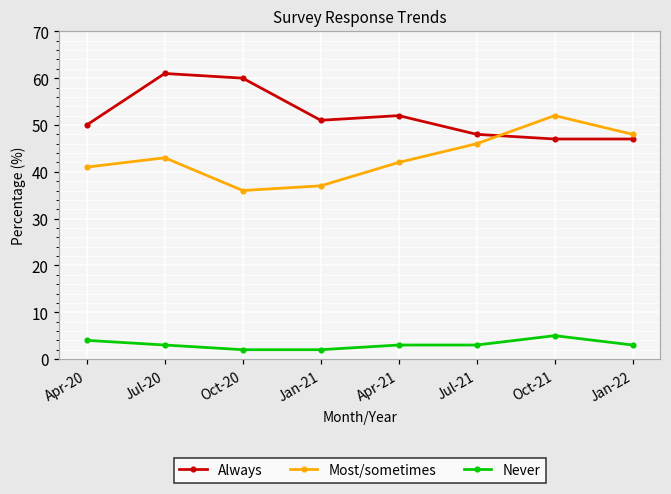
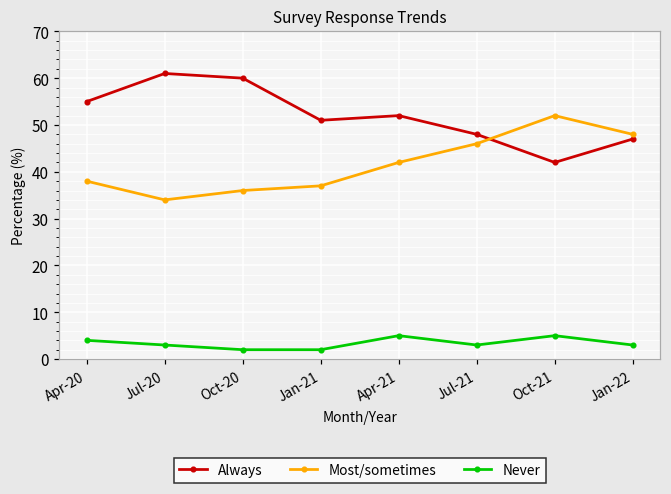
  {
    "Always": {
-     "Apr-20": 50,
+     "Apr-20": 55,
      "Jul-20": 61,
      "Oct-20": 60,
      "Jan-21": 51,
      "Apr-21": 52,
      "Jul-21": 48,
-     "Oct-21": 47,
+     "Oct-21": 42,
      "Jan-22": 47
    },
    "Most/sometimes": {
-     "Apr-20": 41,
-     "Jul-20": 43,
+     "Apr-20": 38,
+     "Jul-20": 34,
      "Oct-20": 36,
      "Jan-21": 37,
      "Apr-21": 42,
      "Jul-21": 46,
      "Oct-21": 52,
      "Jan-22": 48
    },
    "Never": {
      "Apr-20": 4,
      "Jul-20": 3,
      "Oct-20": 2,
      "Jan-21": 2,
-     "Apr-21": 3,
+     "Apr-21": 5,
      "Jul-21": 3,
      "Oct-21": 5,
      "Jan-22": 3
    }
  }
